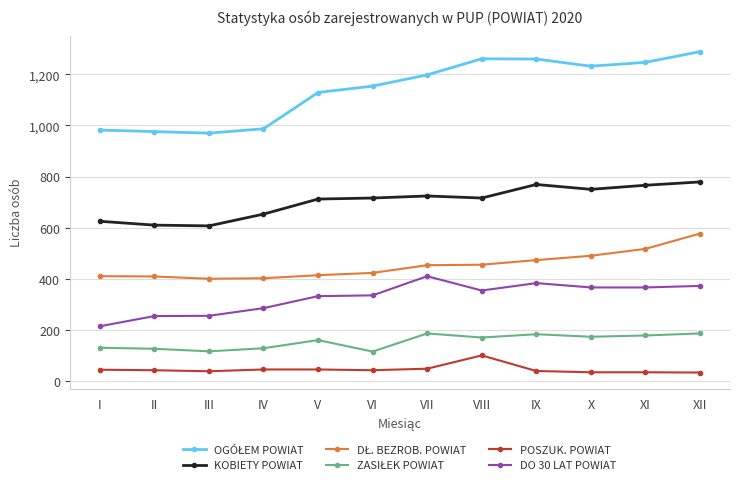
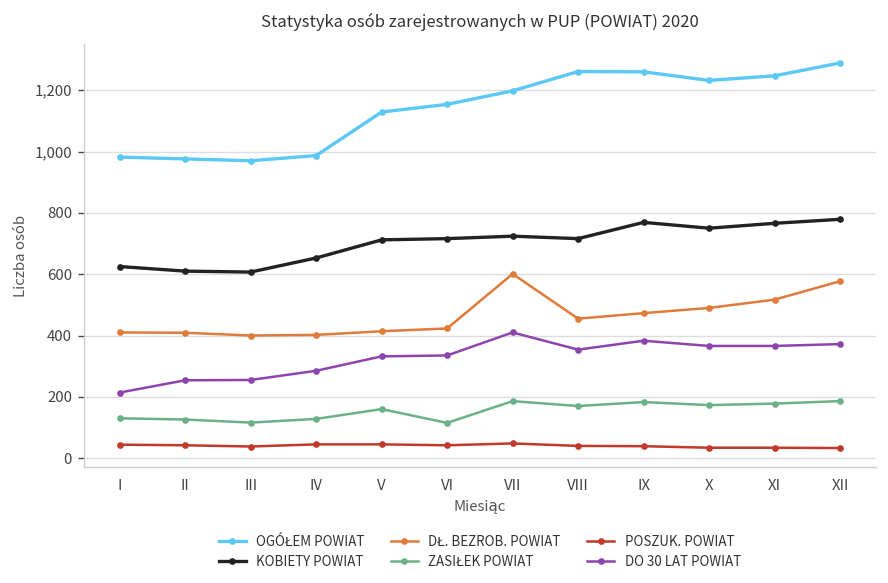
  {
    "OGÓŁEM POWIAT": {
      "I": "980",
      "II": "980",
      "III": "970",
      "IV": "990",
      "V": "1,130",
      "VI": "1,150",
      "VII": "1,200",
      "VIII": "1,260",
      "IX": "1,260",
      "X": "1,230",
      "XI": "1,250",
      "XII": "1,290"
    },
    "KOBIETY POWIAT": {
      "I": "630",
      "II": "610",
      "III": "610",
      "IV": "650",
      "V": "710",
      "VI": "720",
      "VII": "720",
      "VIII": "720",
      "IX": "770",
      "X": "750",
      "XI": "770",
      "XII": "780"
    },
    "DŁ. BEZROB. POWIAT": {
      "I": "410",
      "II": "410",
      "III": "400",
      "IV": "400",
      "V": "410",
      "VI": "420",
-     "VII": "450",
+     "VII": "600",
      "VIII": "460",
      "IX": "470",
      "X": "490",
      "XI": "520",
      "XII": "580"
    },
    "ZASIŁEK POWIAT": {
      "I": "130",
      "II": "130",
      "III": "120",
      "IV": "130",
      "V": "160",
      "VI": "120",
      "VII": "190",
      "VIII": "170",
      "IX": "180",
      "X": "170",
      "XI": "180",
      "XII": "190"
    },
    "POSZUK. POWIAT": {
      "I": "40",
      "II": "40",
      "III": "40",
      "IV": "50",
      "V": "50",
      "VI": "40",
      "VII": "50",
-     "VIII": "100",
+     "VIII": "40",
      "IX": "40",
      "X": "30",
      "XI": "30",
      "XII": "30"
    },
    "DO 30 LAT POWIAT": {
      "I": "210",
      "II": "250",
      "III": "260",
      "IV": "290",
      "V": "330",
      "VI": "340",
      "VII": "410",
      "VIII": "350",
      "IX": "380",
      "X": "370",
      "XI": "370",
      "XII": "370"
    }
  }
